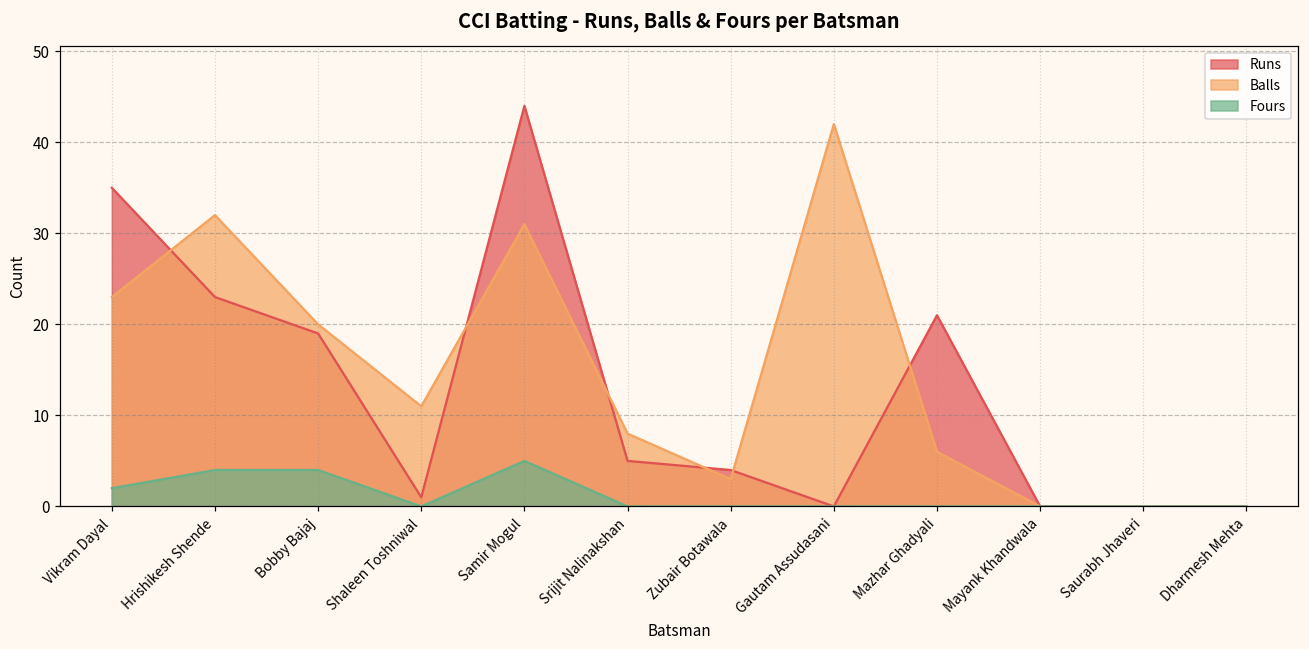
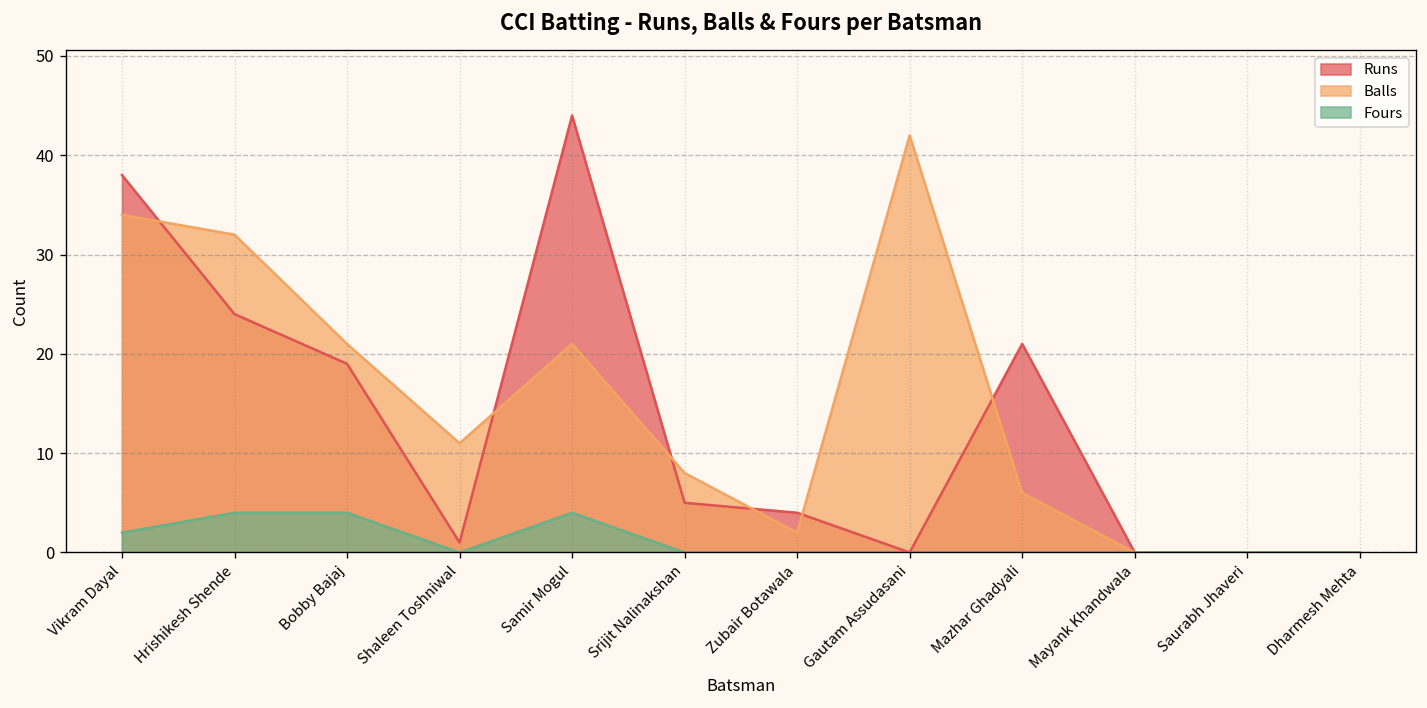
  {
    "Runs": {
-     "Vikram Dayal": 35,
-     "Hrishikesh Shende": 23,
+     "Vikram Dayal": 38,
+     "Hrishikesh Shende": 24,
      "Bobby Bajaj": 19,
      "Shaleen Toshniwal": 1,
      "Samir Mogul": 44,
      "Srijit Nalinakshan": 5,
      "Zubair Botawala": 4,
      "Mazhar Ghadyali": 21
    },
    "Balls": {
-     "Vikram Dayal": 23,
+     "Vikram Dayal": 34,
      "Hrishikesh Shende": 32,
-     "Bobby Bajaj": 20,
+     "Bobby Bajaj": 21,
      "Shaleen Toshniwal": 11,
-     "Samir Mogul": 31,
+     "Samir Mogul": 21,
      "Srijit Nalinakshan": 8,
-     "Zubair Botawala": 3,
+     "Zubair Botawala": 2,
      "Gautam Assudasani": 42,
      "Mazhar Ghadyali": 6
    },
    "Fours": {
      "Vikram Dayal": 2,
      "Hrishikesh Shende": 4,
      "Bobby Bajaj": 4,
      "Shaleen Toshniwal": 0,
-     "Samir Mogul": 5,
+     "Samir Mogul": 4,
      "Srijit Nalinakshan": 0,
      "Zubair Botawala": 0,
      "Mazhar Ghadyali": 0
    }
  }
